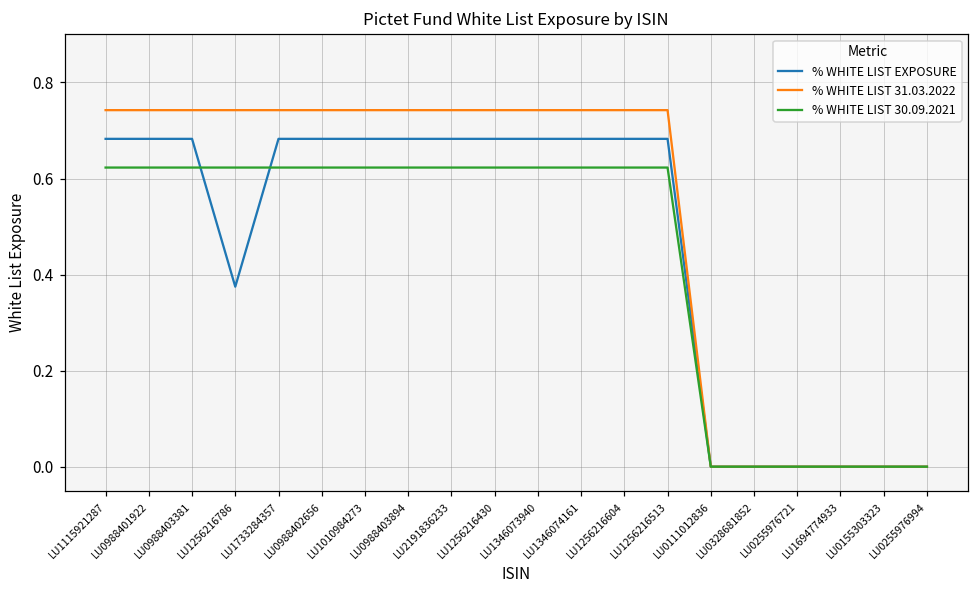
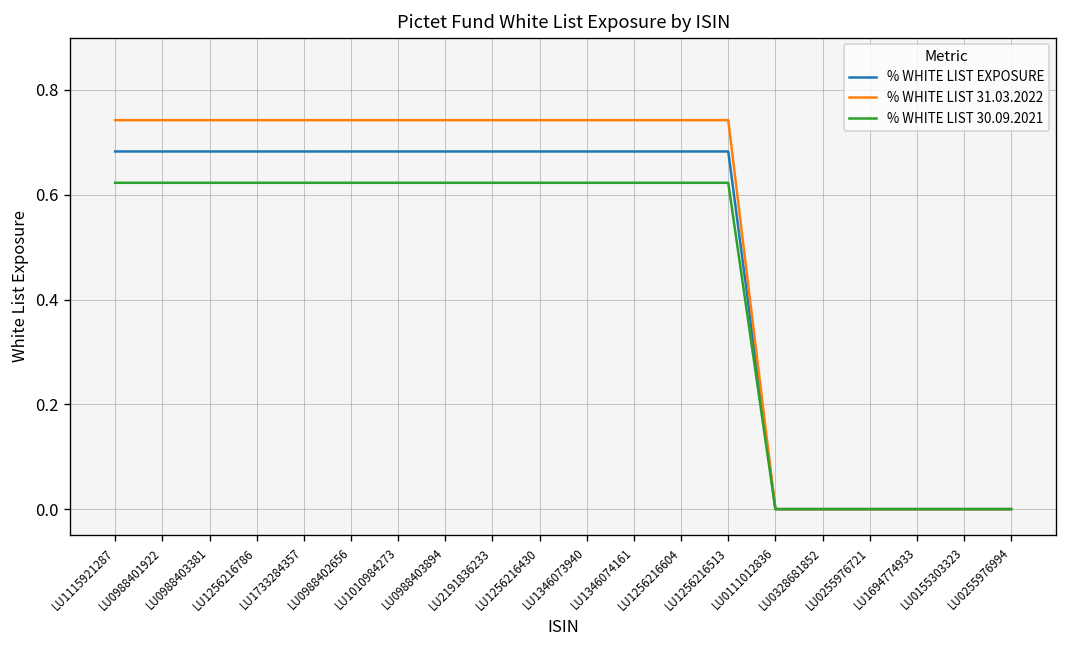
  {
    "% WHITE LIST EXPOSURE": {
      "LU1115921287": 0.68,
      "LU0988401922": 0.68,
      "LU0988403381": 0.68,
-     "LU1256216786": 0.37,
+     "LU1256216786": 0.68,
      "LU1733284357": 0.68,
      "LU0988402656": 0.68,
      "LU1010984273": 0.68,
      "LU0988403894": 0.68,
      "LU2191836233": 0.68,
      "LU1256216430": 0.68,
      "LU1346073940": 0.68,
      "LU1346074161": 0.68,
      "LU1256216604": 0.68,
      "LU1256216513": 0.68
    },
    "% WHITE LIST 31.03.2022": {
      "LU1115921287": 0.74,
      "LU0988401922": 0.74,
      "LU0988403381": 0.74,
      "LU1256216786": 0.74,
      "LU1733284357": 0.74,
      "LU0988402656": 0.74,
      "LU1010984273": 0.74,
      "LU0988403894": 0.74,
      "LU2191836233": 0.74,
      "LU1256216430": 0.74,
      "LU1346073940": 0.74,
      "LU1346074161": 0.74,
      "LU1256216604": 0.74,
      "LU1256216513": 0.74
    },
    "% WHITE LIST 30.09.2021": {
      "LU1115921287": 0.62,
      "LU0988401922": 0.62,
      "LU0988403381": 0.62,
      "LU1256216786": 0.62,
      "LU1733284357": 0.62,
      "LU0988402656": 0.62,
      "LU1010984273": 0.62,
      "LU0988403894": 0.62,
      "LU2191836233": 0.62,
      "LU1256216430": 0.62,
      "LU1346073940": 0.62,
      "LU1346074161": 0.62,
      "LU1256216604": 0.62,
      "LU1256216513": 0.62
    }
  }
